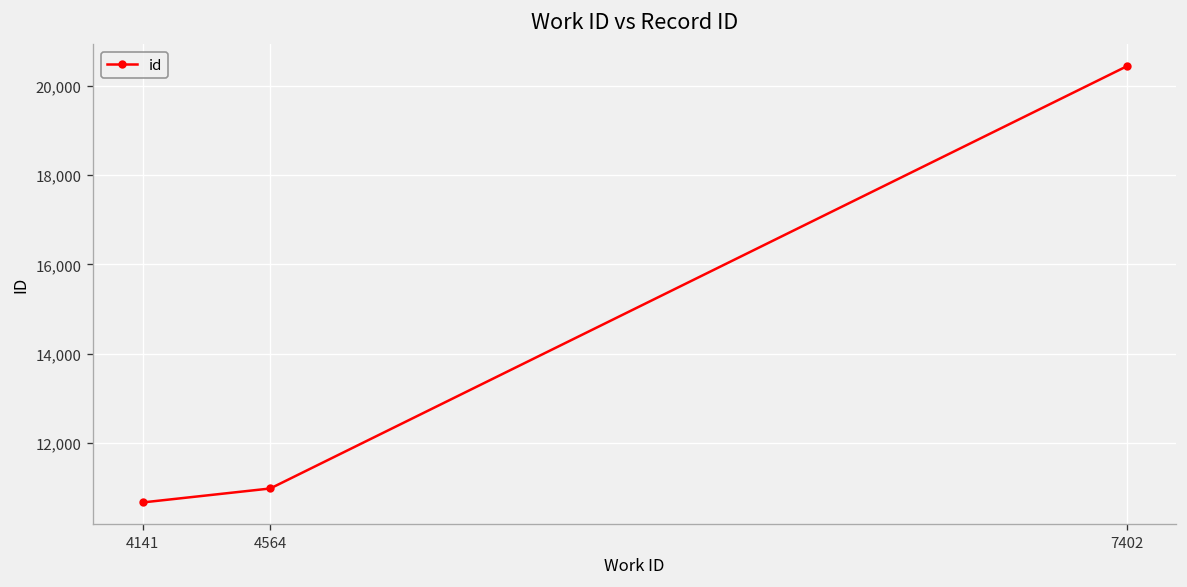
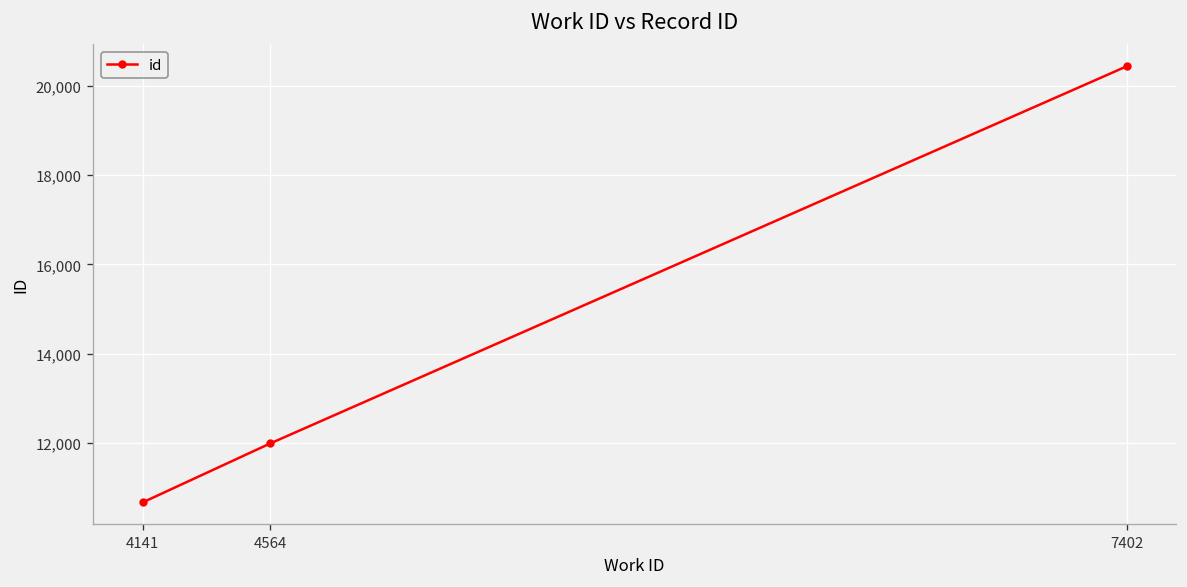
  {
    "4141": "10,700",
-   "4564": "11,000",
+   "4564": "12,000",
    "7402": "20,400"
  }
